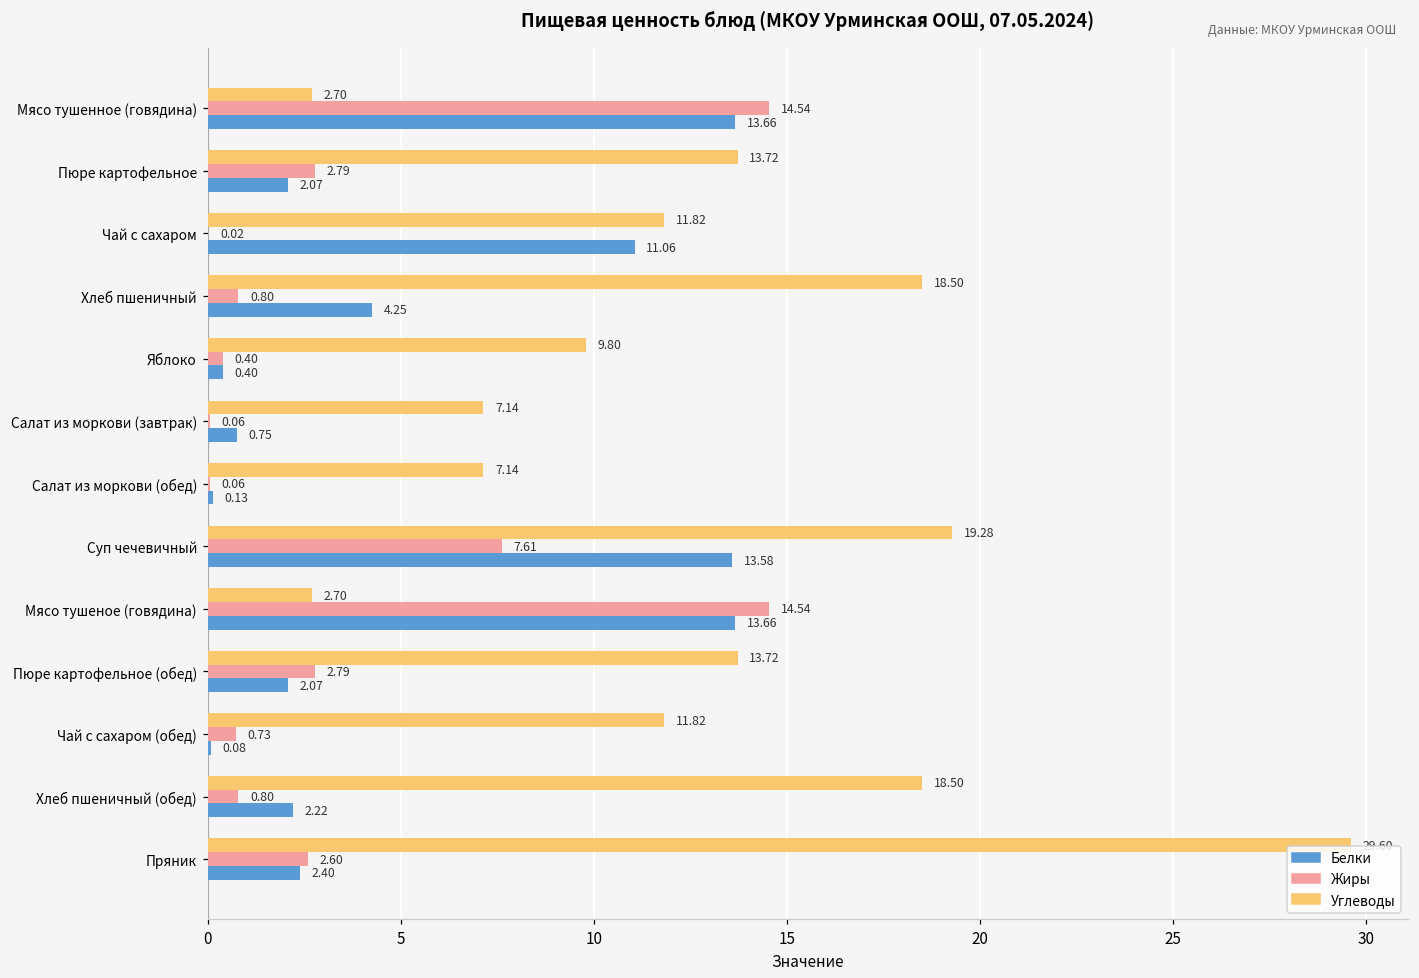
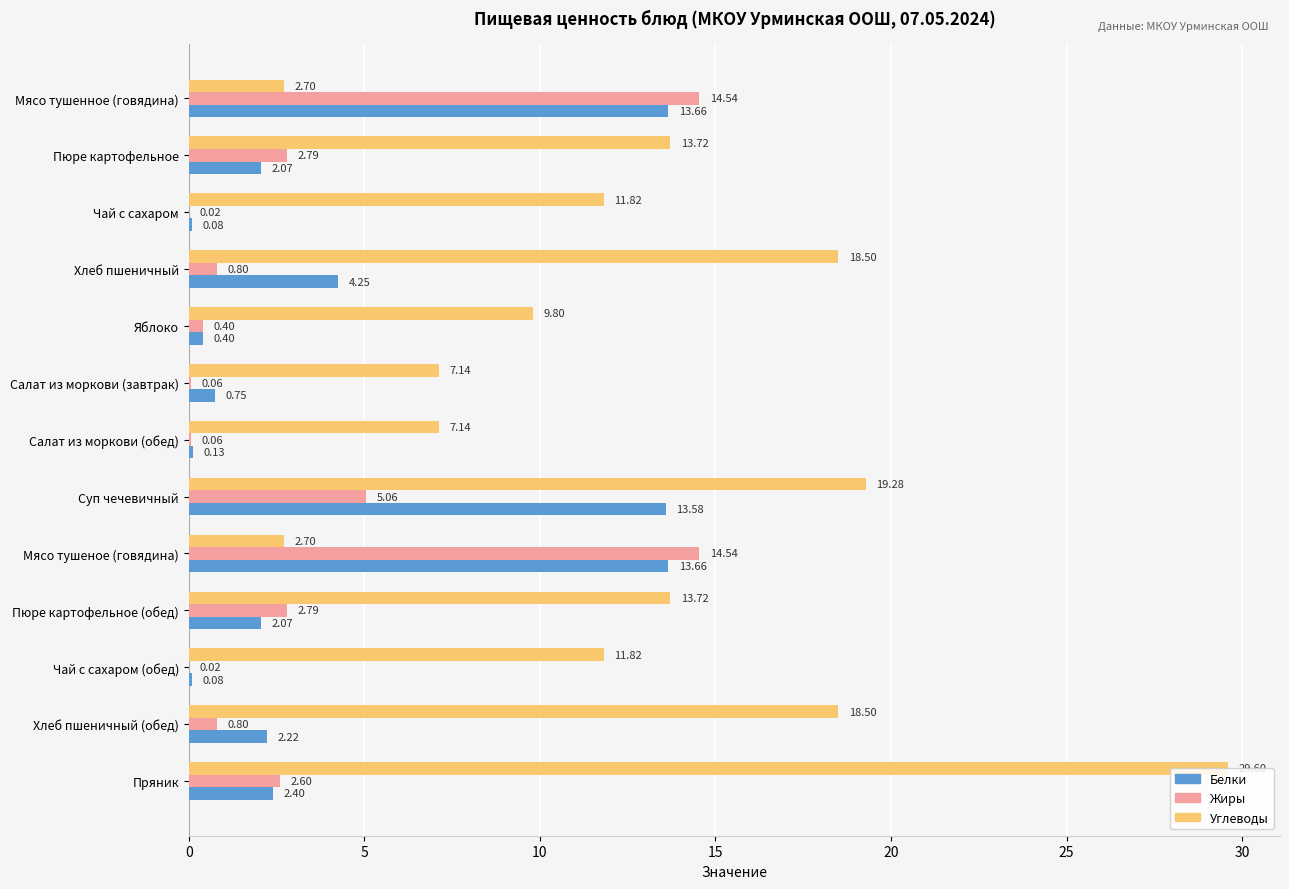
  {
    "Белки": {
      "Мясо тушенное (говядина)": 13.66,
      "Пюре картофельное": 2.07,
-     "Чай с сахаром": 11.06,
+     "Чай с сахаром": 0.08,
      "Хлеб пшеничный": 4.25,
      "Яблоко": 0.40,
      "Салат из моркови (завтрак)": 0.75,
      "Салат из моркови (обед)": 0.13,
      "Суп чечевичный": 13.58,
      "Мясо тушеное (говядина)": 13.66,
      "Пюре картофельное (обед)": 2.07,
      "Чай с сахаром (обед)": 0.08,
      "Хлеб пшеничный (обед)": 2.22,
      "Пряник": 2.40
    },
    "Жиры": {
      "Мясо тушенное (говядина)": 14.54,
      "Пюре картофельное": 2.79,
      "Чай с сахаром": 0.02,
      "Хлеб пшеничный": 0.80,
      "Яблоко": 0.40,
      "Салат из моркови (завтрак)": 0.06,
      "Салат из моркови (обед)": 0.06,
-     "Суп чечевичный": 7.61,
+     "Суп чечевичный": 5.06,
      "Мясо тушеное (говядина)": 14.54,
      "Пюре картофельное (обед)": 2.79,
-     "Чай с сахаром (обед)": 0.73,
+     "Чай с сахаром (обед)": 0.02,
      "Хлеб пшеничный (обед)": 0.80,
      "Пряник": 2.60
    },
    "Углеводы": {
      "Мясо тушенное (говядина)": 2.70,
      "Пюре картофельное": 13.72,
      "Чай с сахаром": 11.82,
      "Хлеб пшеничный": 18.50,
      "Яблоко": 9.80,
      "Салат из моркови (завтрак)": 7.14,
      "Салат из моркови (обед)": 7.14,
      "Суп чечевичный": 19.28,
      "Мясо тушеное (говядина)": 2.70,
      "Пюре картофельное (обед)": 13.72,
      "Чай с сахаром (обед)": 11.82,
      "Хлеб пшеничный (обед)": 18.50
    }
  }
